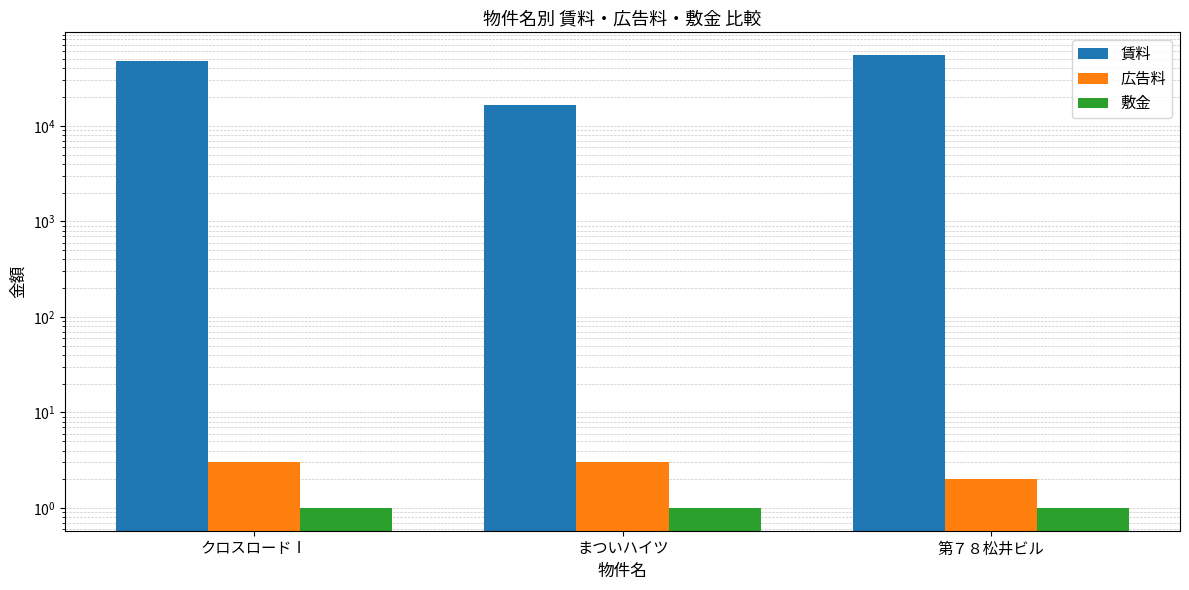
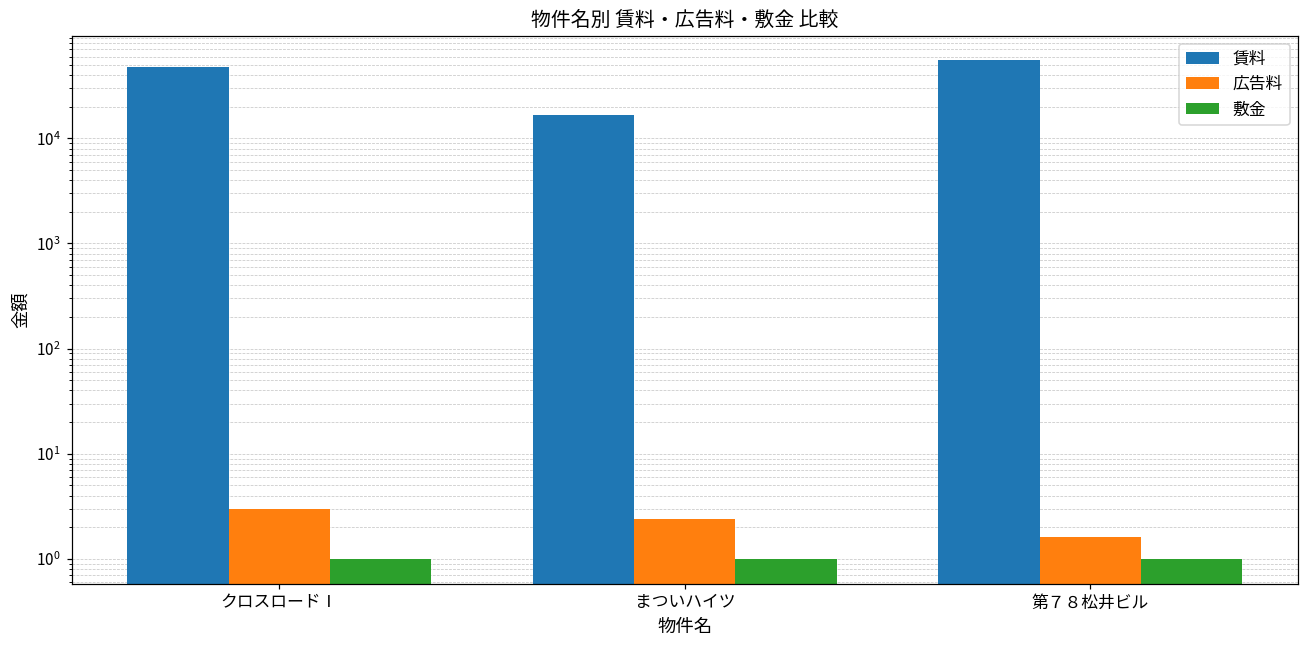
  {
    "賃料": {
      "クロスロードⅠ": 50000,
      "まついハイツ": 17000,
      "第７８松井ビル": 60000
    },
    "広告料": {
      "クロスロードⅠ": 3.0,
-     "まついハイツ": 3.0,
-     "第７８松井ビル": 2.0
+     "まついハイツ": 2.4,
+     "第７８松井ビル": 1.6
    },
    "敷金": {
      "クロスロードⅠ": 1.0,
      "まついハイツ": 1.0,
      "第７８松井ビル": 1.0
    }
  }
